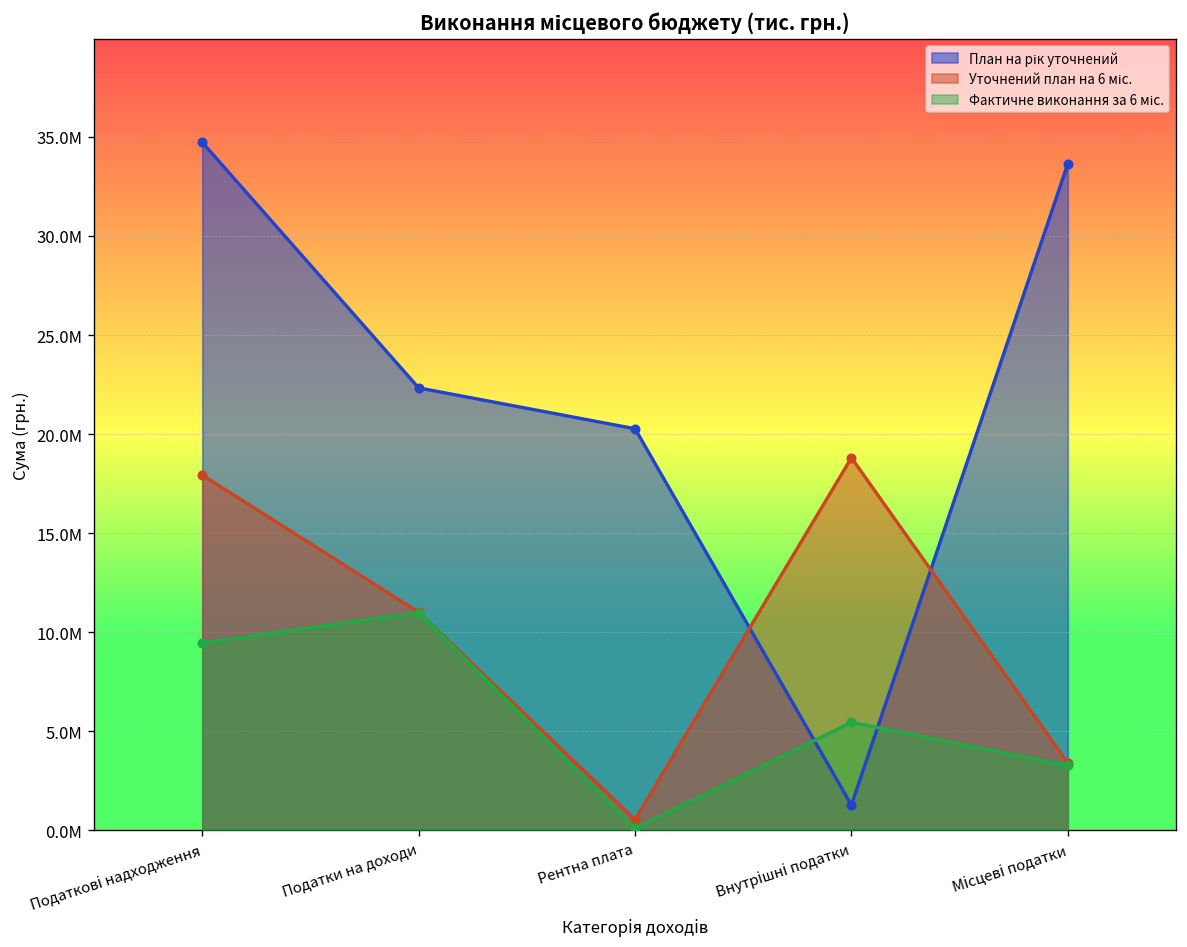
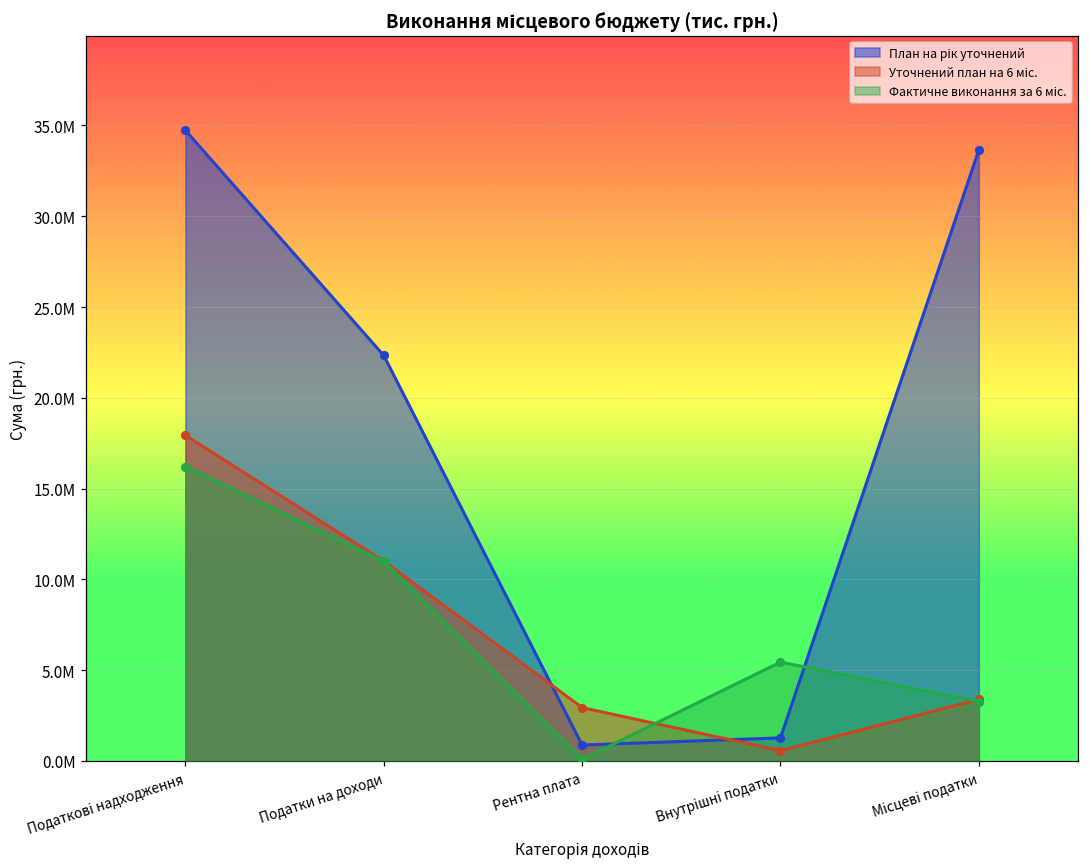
  {
    "План на рік уточнений": {
      "Податкові надходження": 34700000,
      "Податки на доходи": 22300000,
-     "Рентна плата": 20300000,
+     "Рентна плата": 900000,
      "Внутрішні податки": 1300000,
      "Місцеві податки": 33700000
    },
    "Уточнений план на 6 міс.": {
      "Податкові надходження": 17900000,
-     "Рентна плата": 500000,
-     "Внутрішні податки": 18800000
+     "Рентна плата": 2900000,
+     "Внутрішні податки": 600000
    },
    "Фактичне виконання за 6 міс.": {
-     "Податкові надходження": 9500000,
+     "Податкові надходження": 16200000,
      "Рентна плата": 100000,
      "Внутрішні податки": 5400000
    }
  }
